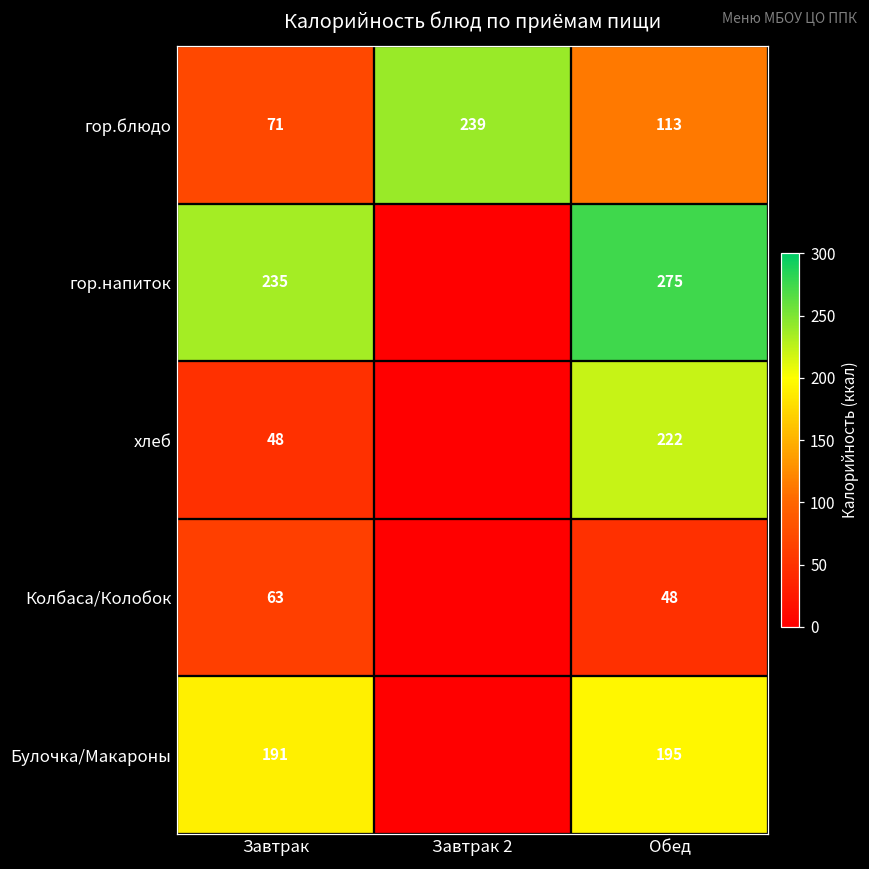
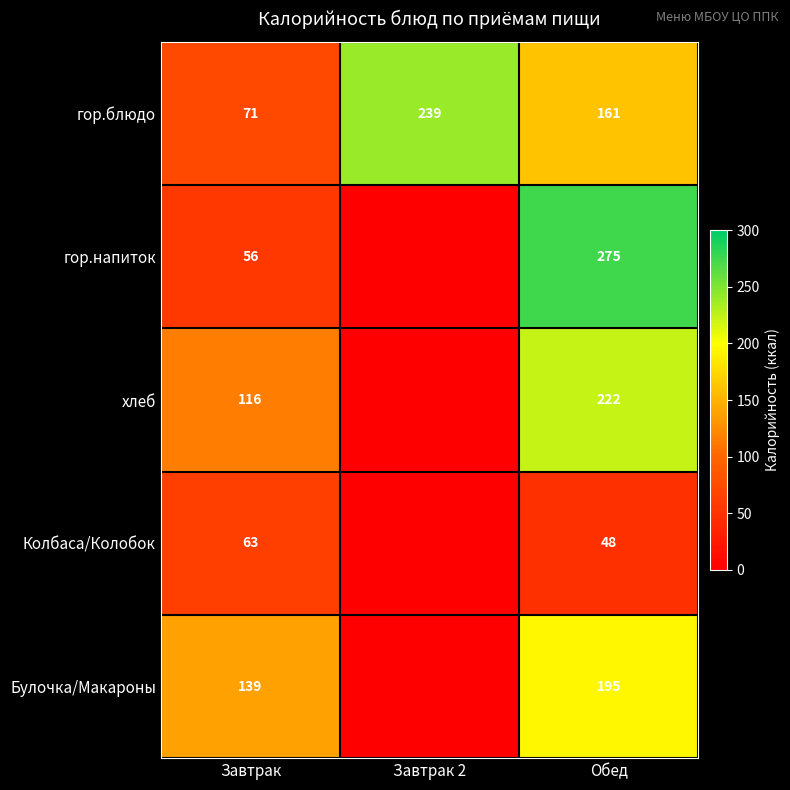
  {
    "гор.блюдо": {
      "Завтрак": 71,
      "Завтрак 2": 239,
-     "Обед": 113
+     "Обед": 161
    },
    "гор.напиток": {
-     "Завтрак": 235,
+     "Завтрак": 56,
      "Обед": 275
    },
    "хлеб": {
-     "Завтрак": 48,
+     "Завтрак": 116,
      "Обед": 222
    },
    "Колбаса/Колобок": {
      "Завтрак": 63,
      "Обед": 48
    },
    "Булочка/Макароны": {
-     "Завтрак": 191,
+     "Завтрак": 139,
      "Обед": 195
    }
  }
